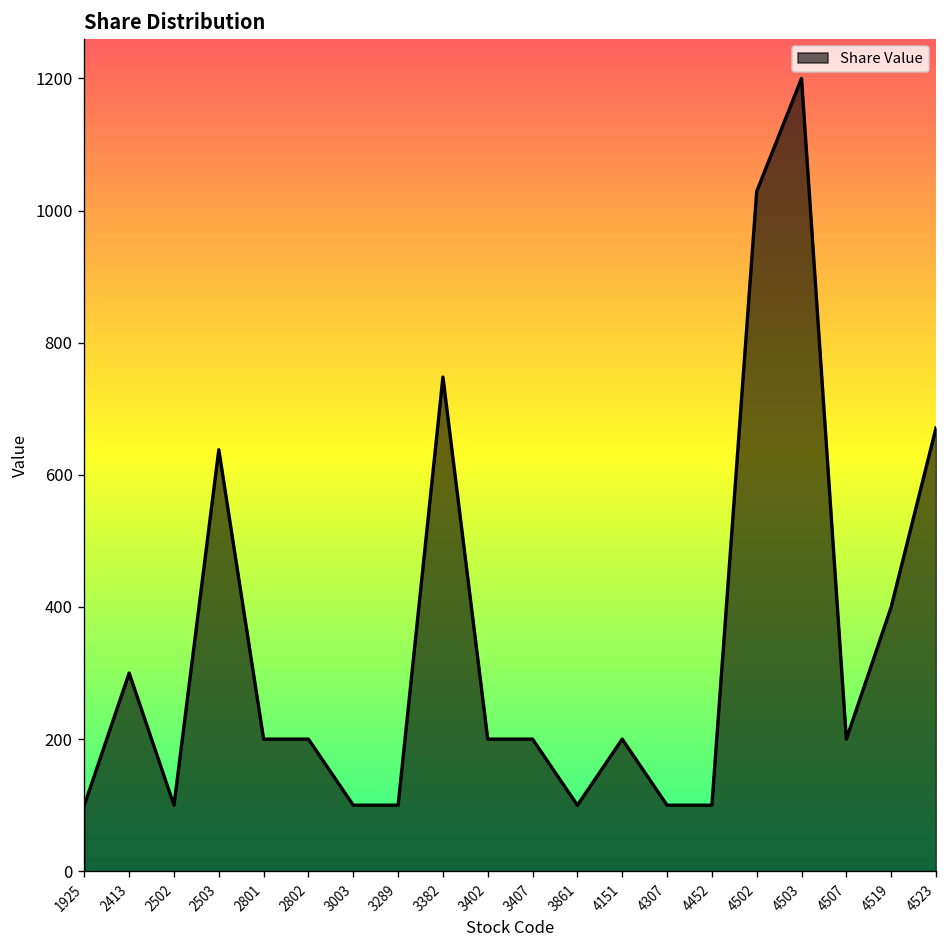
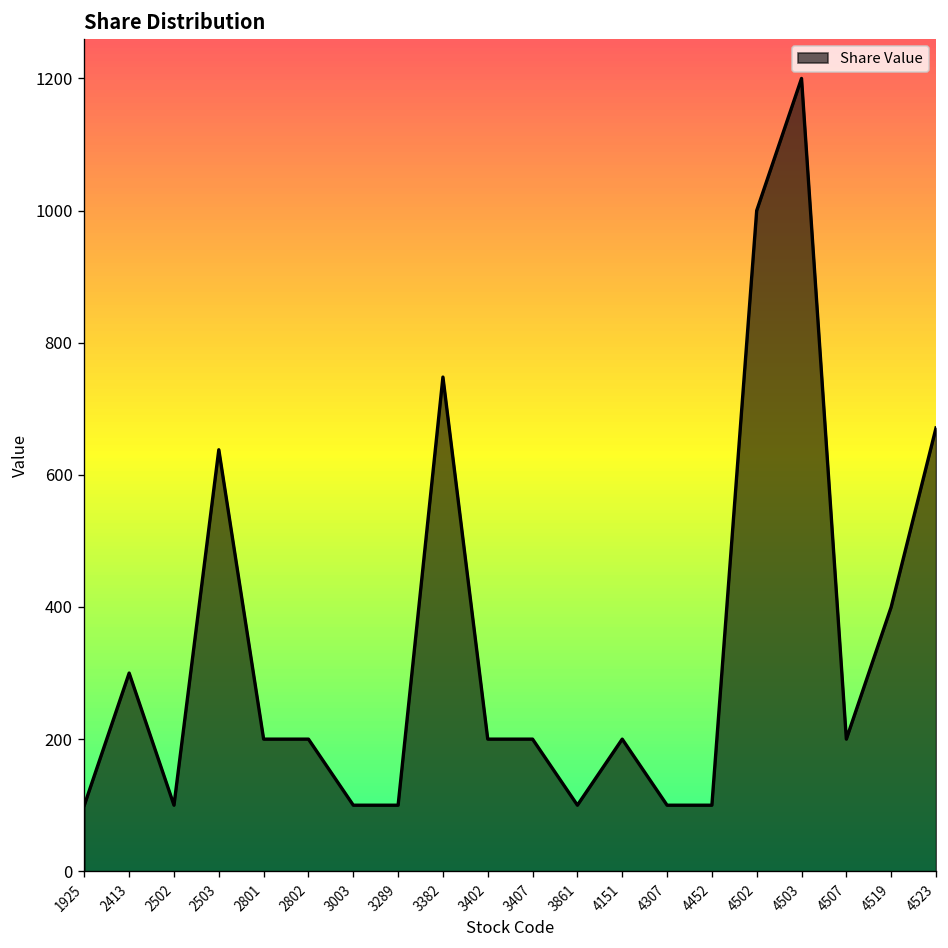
  {
    "1925": 100,
    "2413": 300,
    "2502": 100,
    "2503": 640,
    "2801": 200,
    "2802": 200,
    "3003": 100,
    "3289": 100,
    "3382": 750,
    "3402": 200,
    "3407": 200,
    "3861": 100,
    "4151": 200,
    "4307": 100,
    "4452": 100,
-   "4502": 1030,
+   "4502": 1000,
    "4503": 1200,
    "4507": 200,
    "4519": 400,
    "4523": 670
  }
